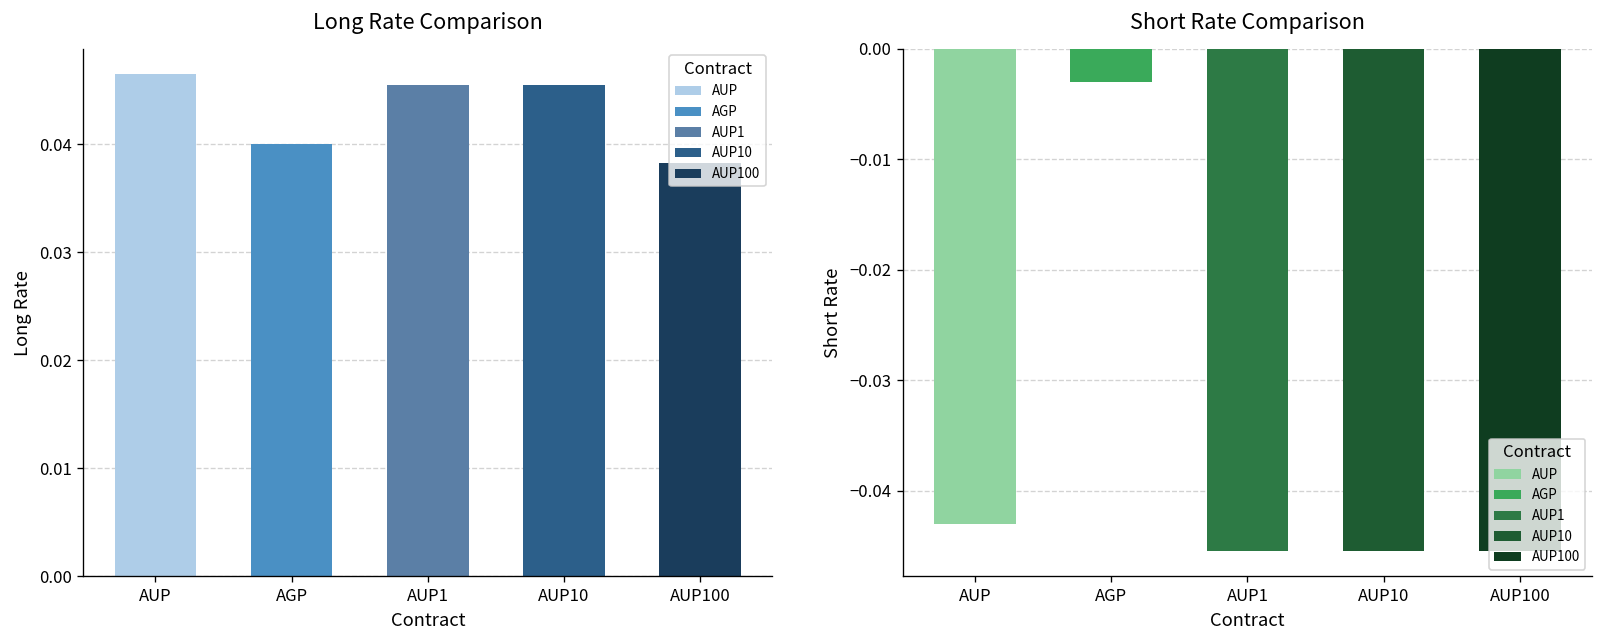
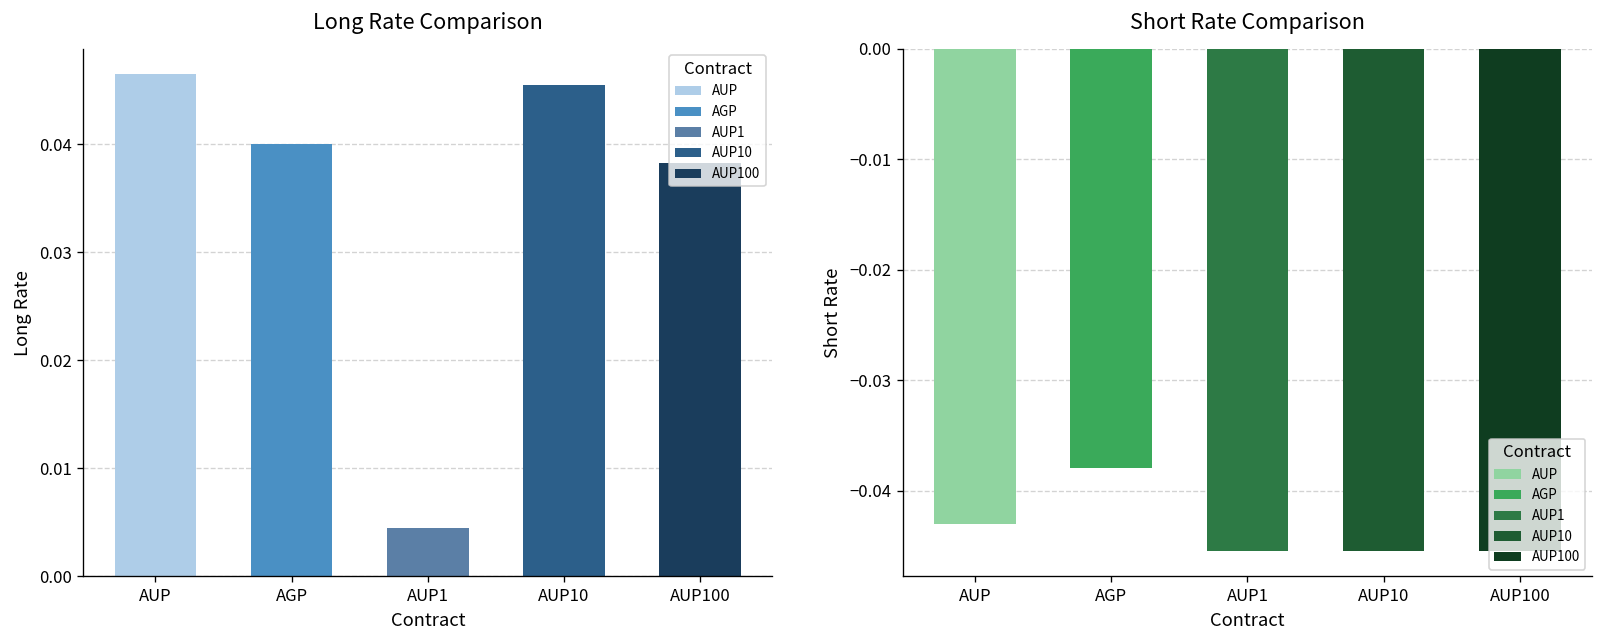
  {
    "Long Rate Comparison": {
      "AUP": 0.047,
      "AGP": 0.040,
-     "AUP1": 0.046,
+     "AUP1": 0.004,
      "AUP10": 0.046
    },
    "Short Rate Comparison": {
      "AUP": -0.043,
-     "AGP": -0.003,
+     "AGP": -0.038,
      "AUP1": -0.046,
      "AUP10": -0.046
    }
  }
